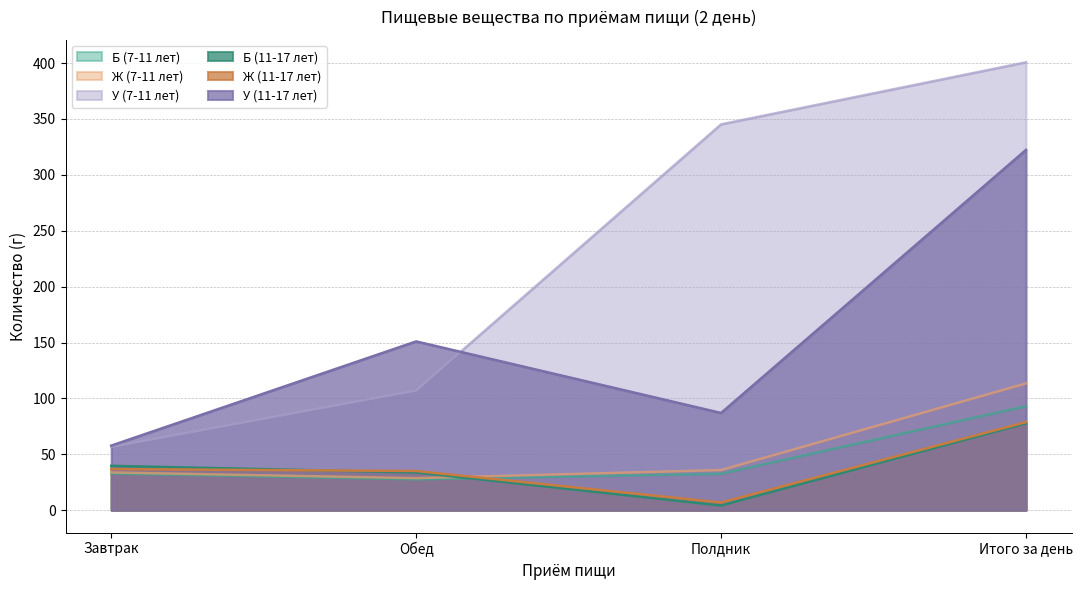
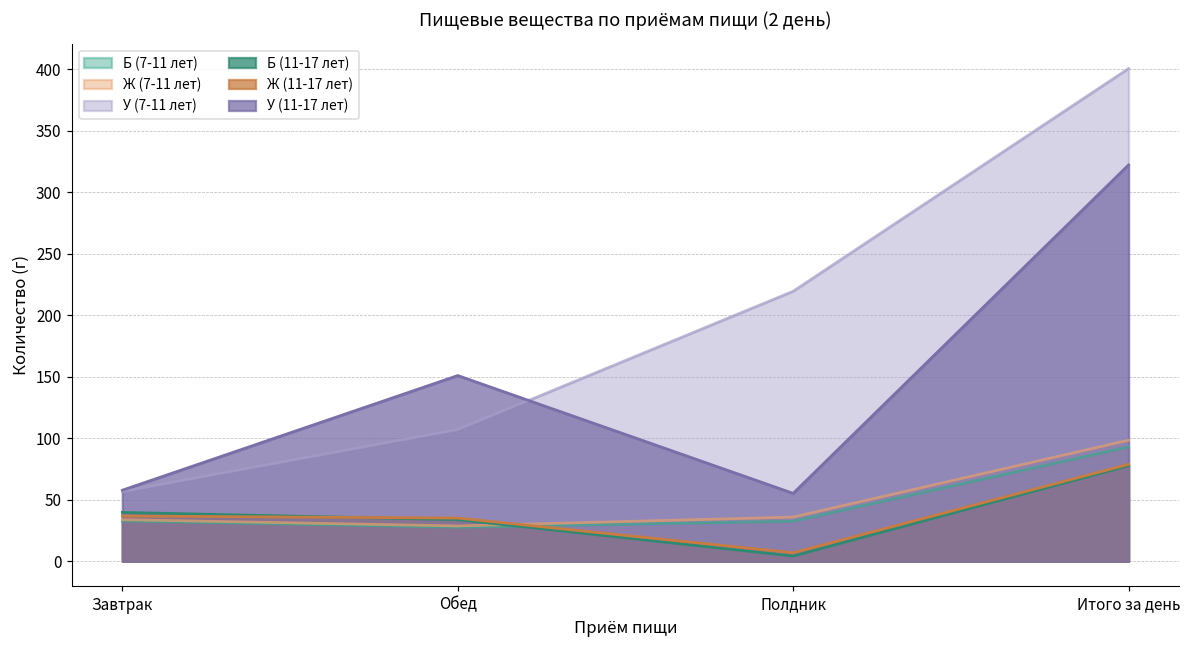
  {
    "Ж (7-11 лет)": {
      "Полдник": 36,
-     "Итого за день": 113
+     "Итого за день": 98
    },
    "У (7-11 лет)": {
      "Обед": 107,
-     "Полдник": 345,
+     "Полдник": 220,
      "Итого за день": 401
    },
    "Ж (11-17 лет)": {
      "Завтрак": 37,
      "Полдник": 7
    },
    "У (11-17 лет)": {
      "Обед": 151,
-     "Полдник": 87,
+     "Полдник": 55,
      "Итого за день": 322
    }
  }
